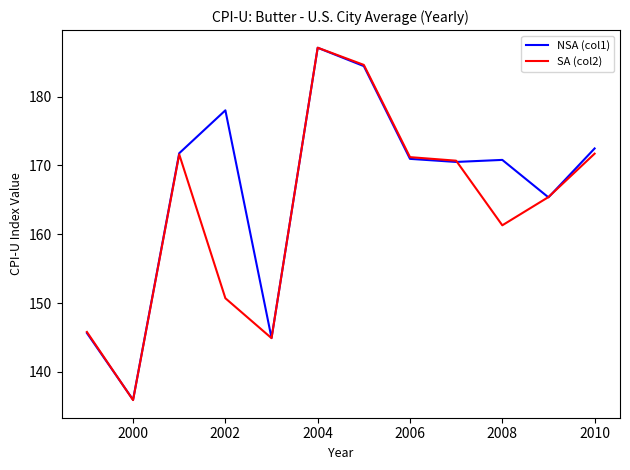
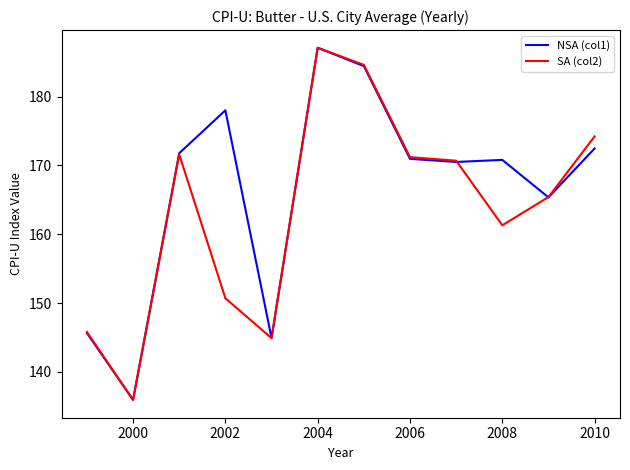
  {
    "NSA (col1)": {
      "2002": 178,
      "2008": 171,
      "2010": 172
    },
    "SA (col2)": {
      "2002": 151,
      "2008": 161,
-     "2010": 172
+     "2010": 174
    }
  }
